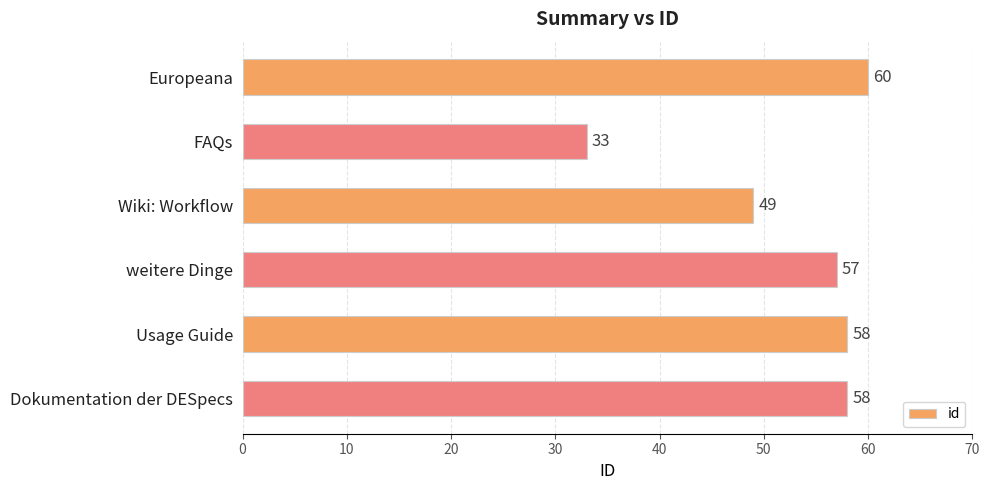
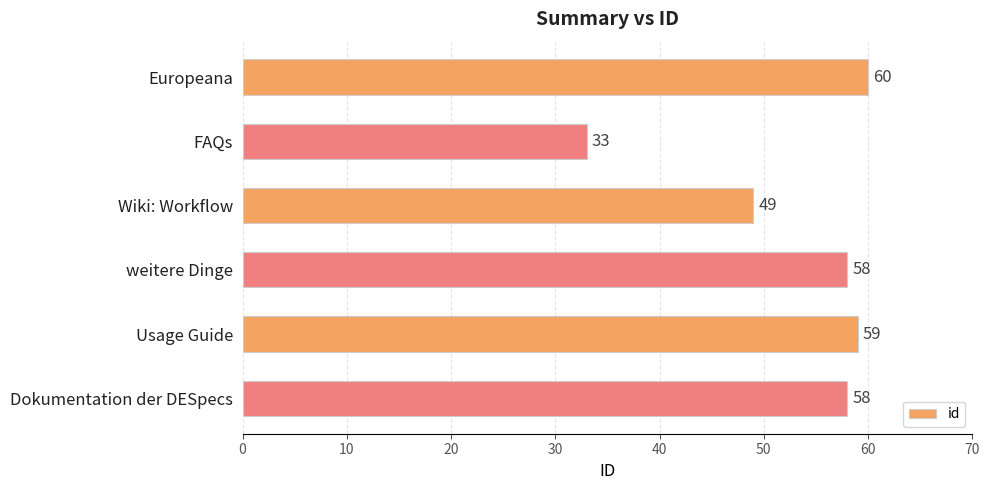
  {
    "Europeana": 60,
    "FAQs": 33,
    "Wiki: Workflow": 49,
-   "weitere Dinge": 57,
-   "Usage Guide": 58,
+   "weitere Dinge": 58,
+   "Usage Guide": 59,
    "Dokumentation der DESpecs": 58
  }
